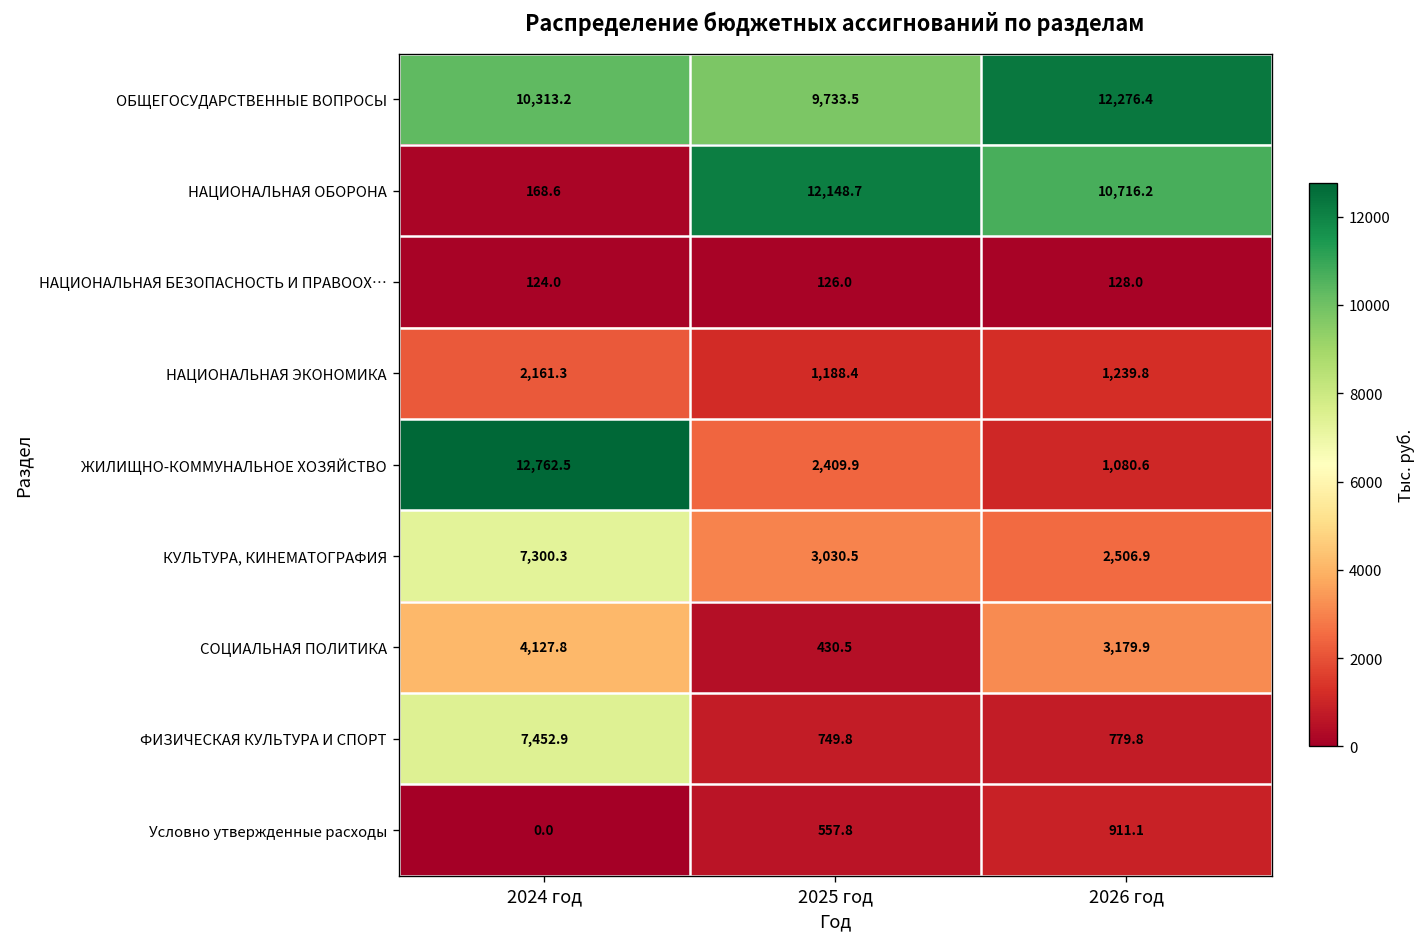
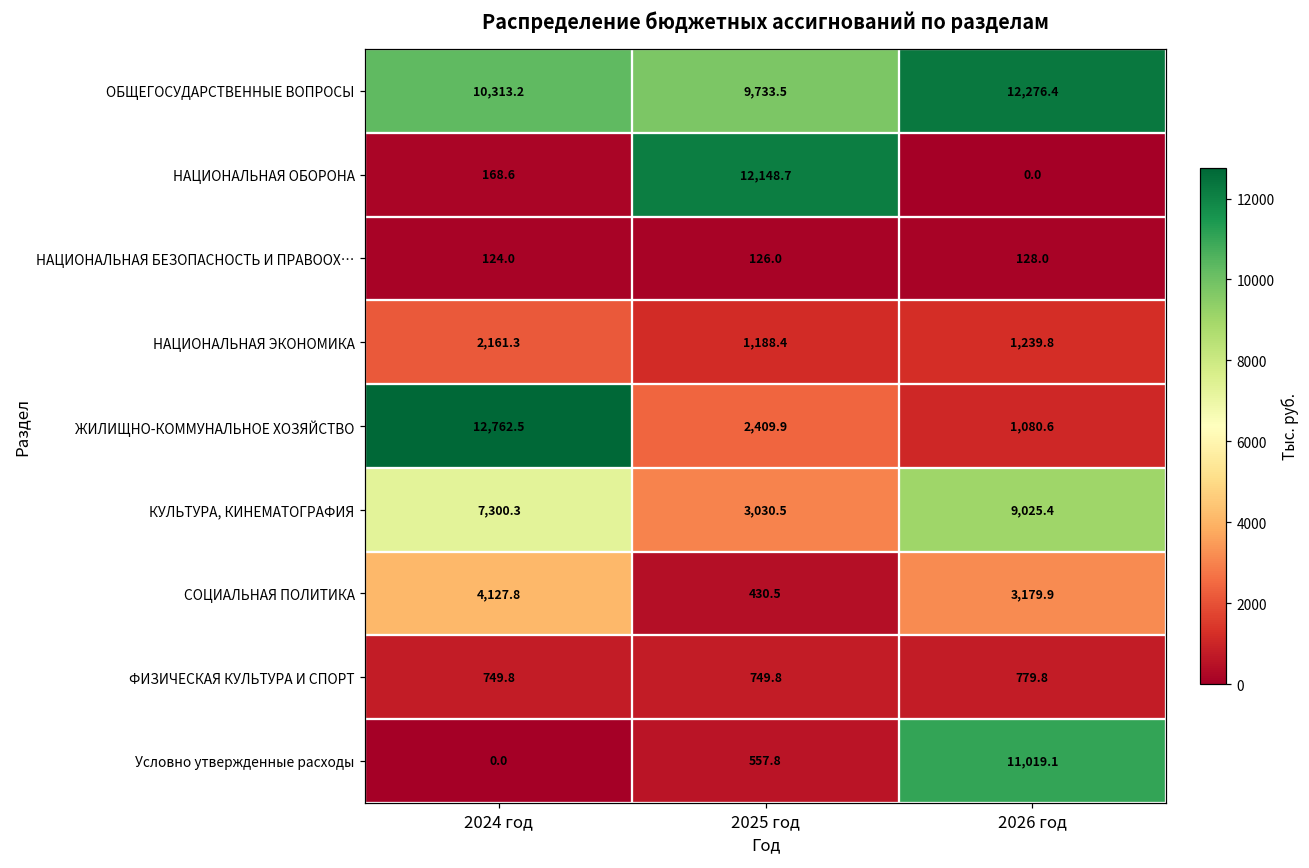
  {
    "ОБЩЕГОСУДАРСТВЕННЫЕ ВОПРОСЫ": {
      "2024 год": "10,313.2",
      "2025 год": "9,733.5",
      "2026 год": "12,276.4"
    },
    "НАЦИОНАЛЬНАЯ ОБОРОНА": {
      "2024 год": "168.6",
      "2025 год": "12,148.7",
-     "2026 год": "10,716.2"
+     "2026 год": "0.0"
    },
    "НАЦИОНАЛЬНАЯ БЕЗОПАСНОСТЬ И ПРАВООХ…": {
      "2024 год": "124.0",
      "2025 год": "126.0",
      "2026 год": "128.0"
    },
    "НАЦИОНАЛЬНАЯ ЭКОНОМИКА": {
      "2024 год": "2,161.3",
      "2025 год": "1,188.4",
      "2026 год": "1,239.8"
    },
    "ЖИЛИЩНО-КОММУНАЛЬНОЕ ХОЗЯЙСТВО": {
      "2024 год": "12,762.5",
      "2025 год": "2,409.9",
      "2026 год": "1,080.6"
    },
    "КУЛЬТУРА, КИНЕМАТОГРАФИЯ": {
      "2024 год": "7,300.3",
      "2025 год": "3,030.5",
-     "2026 год": "2,506.9"
+     "2026 год": "9,025.4"
    },
    "СОЦИАЛЬНАЯ ПОЛИТИКА": {
      "2024 год": "4,127.8",
      "2025 год": "430.5",
      "2026 год": "3,179.9"
    },
    "ФИЗИЧЕСКАЯ КУЛЬТУРА И СПОРТ": {
-     "2024 год": "7,452.9",
+     "2024 год": "749.8",
      "2025 год": "749.8",
      "2026 год": "779.8"
    },
    "Условно утвержденные расходы": {
      "2024 год": "0.0",
      "2025 год": "557.8",
-     "2026 год": "911.1"
+     "2026 год": "11,019.1"
    }
  }
